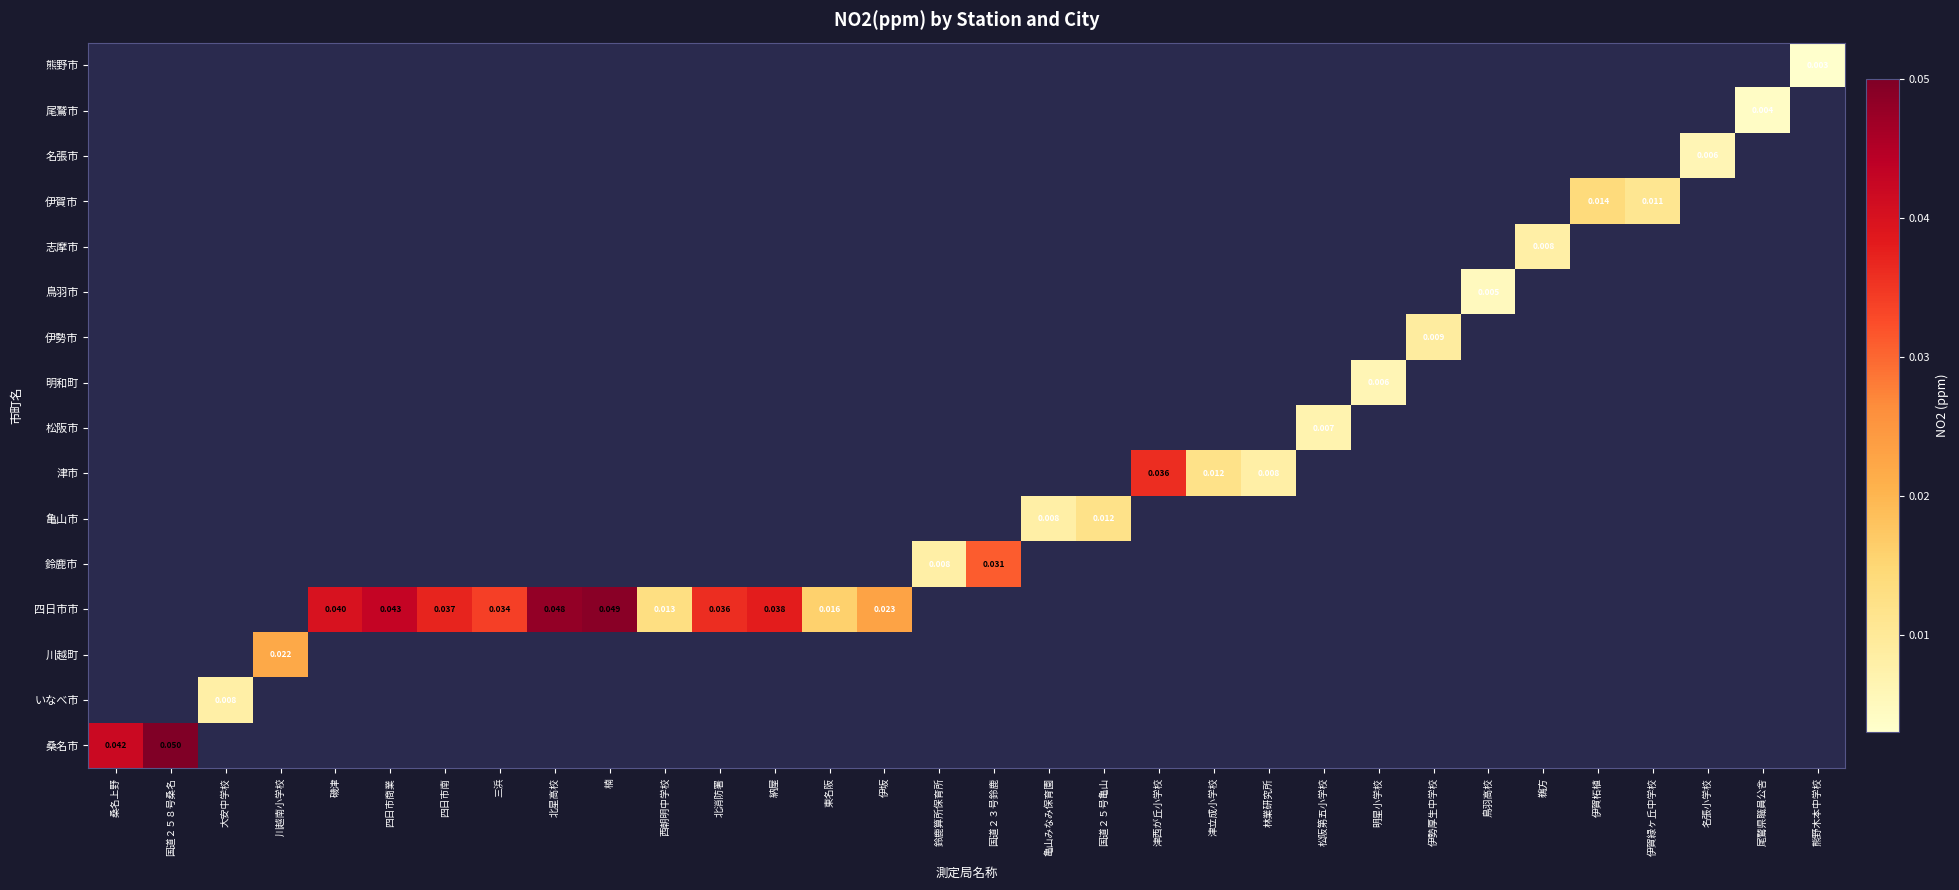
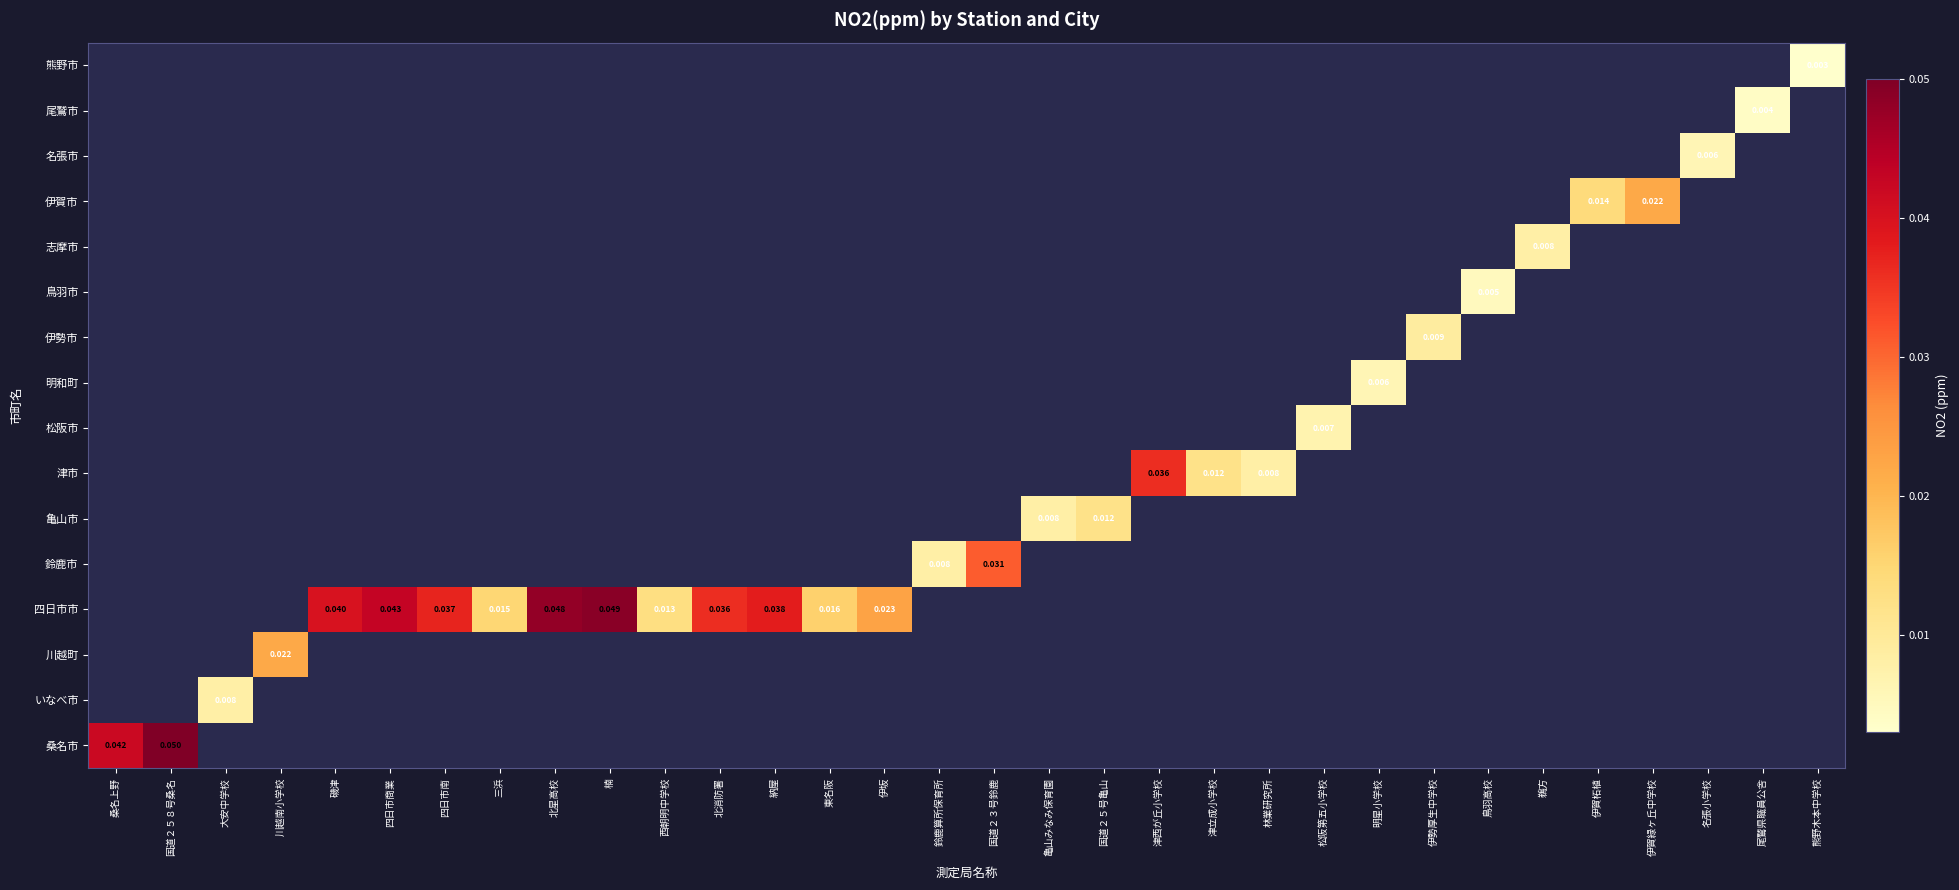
  {
    "熊野市": {
      "熊野木本中学校": 0.003
    },
    "尾鷲市": {
      "尾鷲県職員公舎": 0.004
    },
    "名張市": {
      "名張小学校": 0.006
    },
    "伊賀市": {
      "伊賀柘植": 0.014,
-     "伊賀緑ヶ丘中学校": 0.011
+     "伊賀緑ヶ丘中学校": 0.022
    },
    "志摩市": {
      "鵜方": 0.008
    },
    "鳥羽市": {
      "鳥羽高校": 0.005
    },
    "伊勢市": {
      "伊勢厚生中学校": 0.009
    },
    "明和町": {
      "明星小学校": 0.006
    },
    "松阪市": {
      "松阪第五小学校": 0.007
    },
    "津市": {
      "津西が丘小学校": 0.036,
      "津立成小学校": 0.012,
      "林業研究所": 0.008
    },
    "亀山市": {
      "亀山みなみ保育園": 0.008,
      "国道２５号亀山": 0.012
    },
    "鈴鹿市": {
      "鈴鹿算所保育所": 0.008,
      "国道２３号鈴鹿": 0.031
    },
    "四日市市": {
      "磯津": 0.040,
      "四日市商業": 0.043,
      "四日市南": 0.037,
-     "三浜": 0.034,
+     "三浜": 0.015,
      "北星高校": 0.048,
      "楠": 0.049,
      "西朝明中学校": 0.013,
      "北消防署": 0.036,
      "納屋": 0.038,
      "東名阪": 0.016,
      "伊坂": 0.023
    },
    "川越町": {
      "川越南小学校": 0.022
    },
    "いなべ市": {
      "大安中学校": 0.008
    },
    "桑名市": {
      "桑名上野": 0.042,
      "国道２５８号桑名": 0.050
    }
  }
